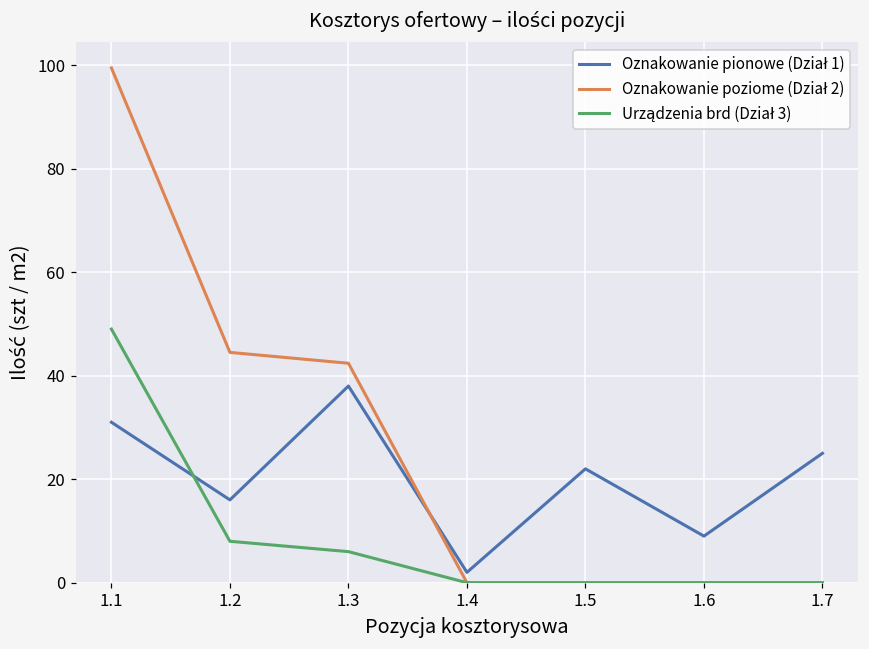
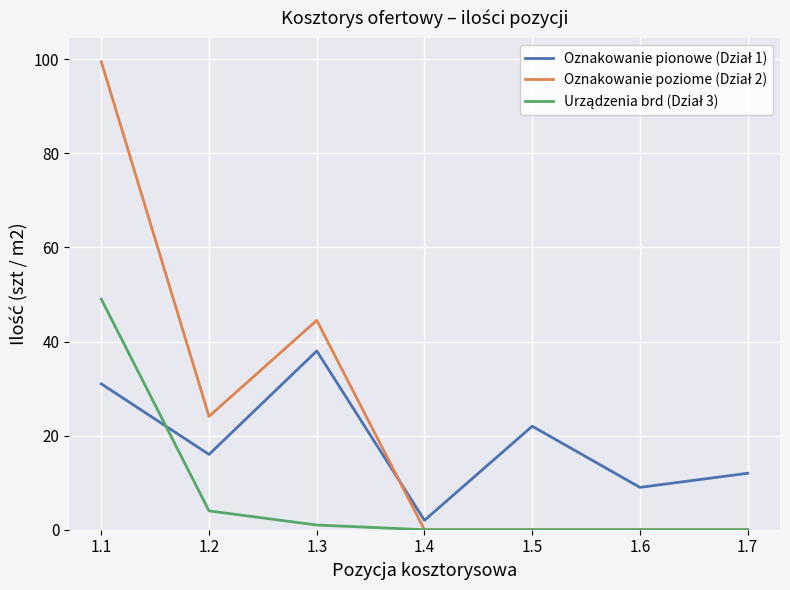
  {
    "Oznakowanie pionowe (Dział 1)": {
      "1.1": 31,
      "1.2": 16,
      "1.3": 38,
      "1.4": 2,
      "1.5": 22,
      "1.6": 9,
-     "1.7": 25
+     "1.7": 12
    },
    "Oznakowanie poziome (Dział 2)": {
      "1.1": 99,
-     "1.2": 45,
-     "1.3": 42
+     "1.2": 24,
+     "1.3": 45
    },
    "Urządzenia brd (Dział 3)": {
      "1.1": 49,
-     "1.2": 8,
-     "1.3": 6
+     "1.2": 4,
+     "1.3": 1
    }
  }
